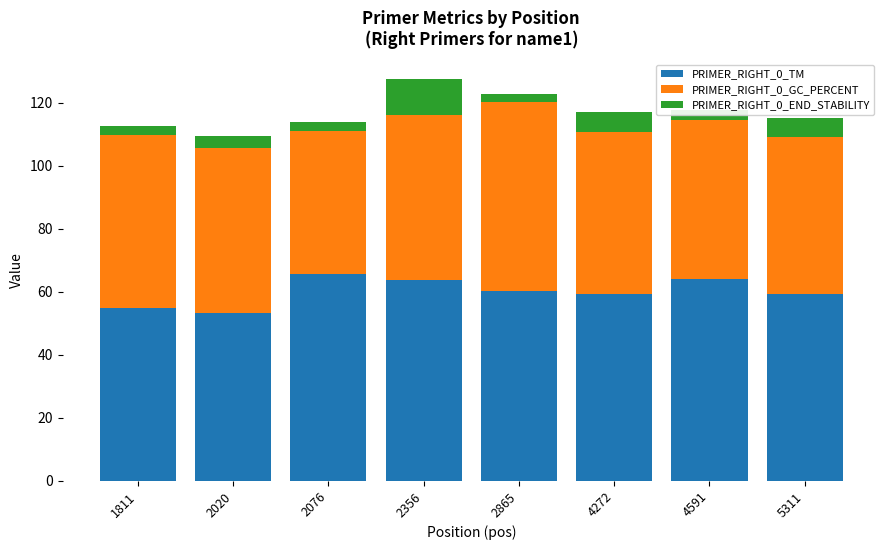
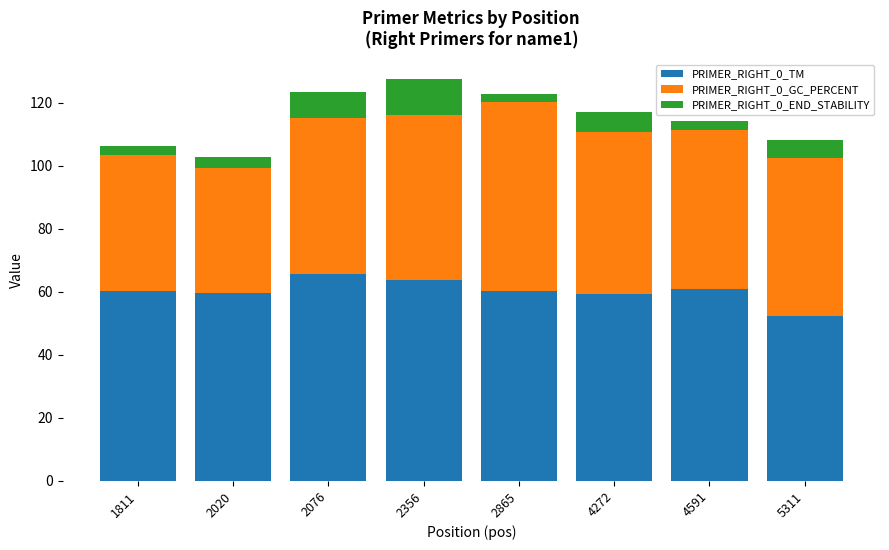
  {
    "PRIMER_RIGHT_0_TM": {
-     "1811": 55,
-     "2020": 53,
+     "1811": 60,
+     "2020": 60,
      "2076": 66,
      "2356": 64,
      "2865": 60,
      "4272": 59,
-     "4591": 64,
-     "5311": 59
+     "4591": 61,
+     "5311": 52
    },
    "PRIMER_RIGHT_0_GC_PERCENT": {
-     "1811": 55,
-     "2020": 52,
-     "2076": 45,
+     "1811": 43,
+     "2020": 40,
+     "2076": 49,
      "2356": 52,
      "2865": 60,
      "4272": 51,
      "4591": 50,
      "5311": 50
    },
    "PRIMER_RIGHT_0_END_STABILITY": {
      "1811": 3,
      "2020": 4,
-     "2076": 3,
+     "2076": 8,
      "2356": 11,
      "2865": 3,
      "4272": 6,
      "5311": 6
    }
  }
